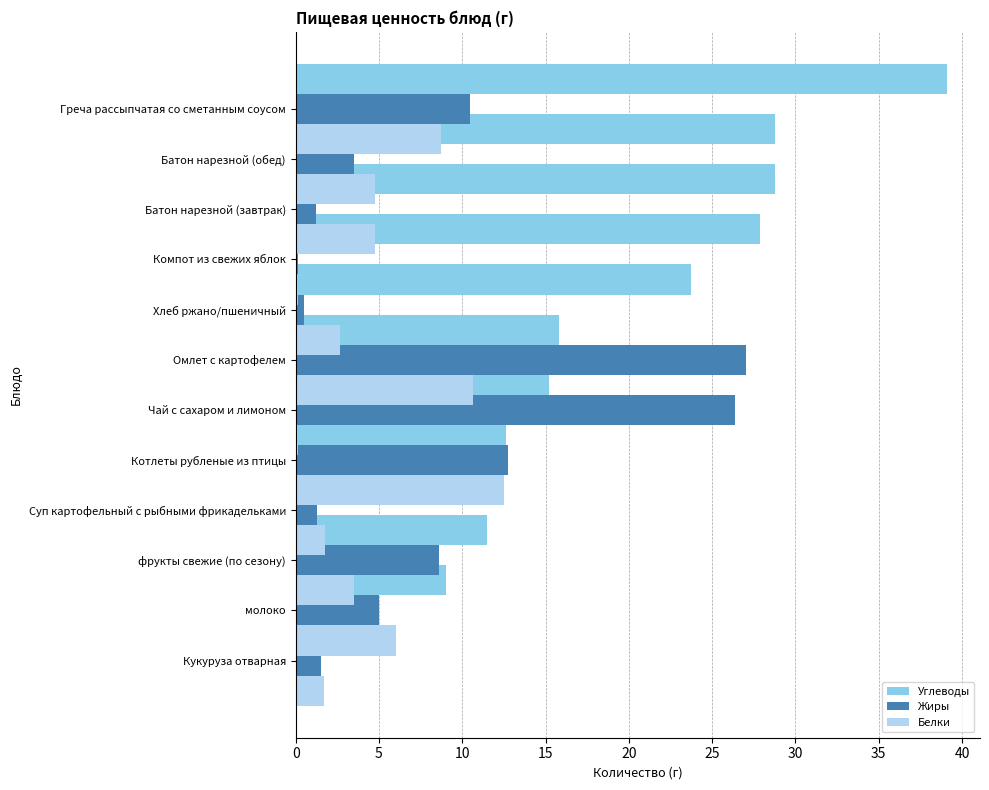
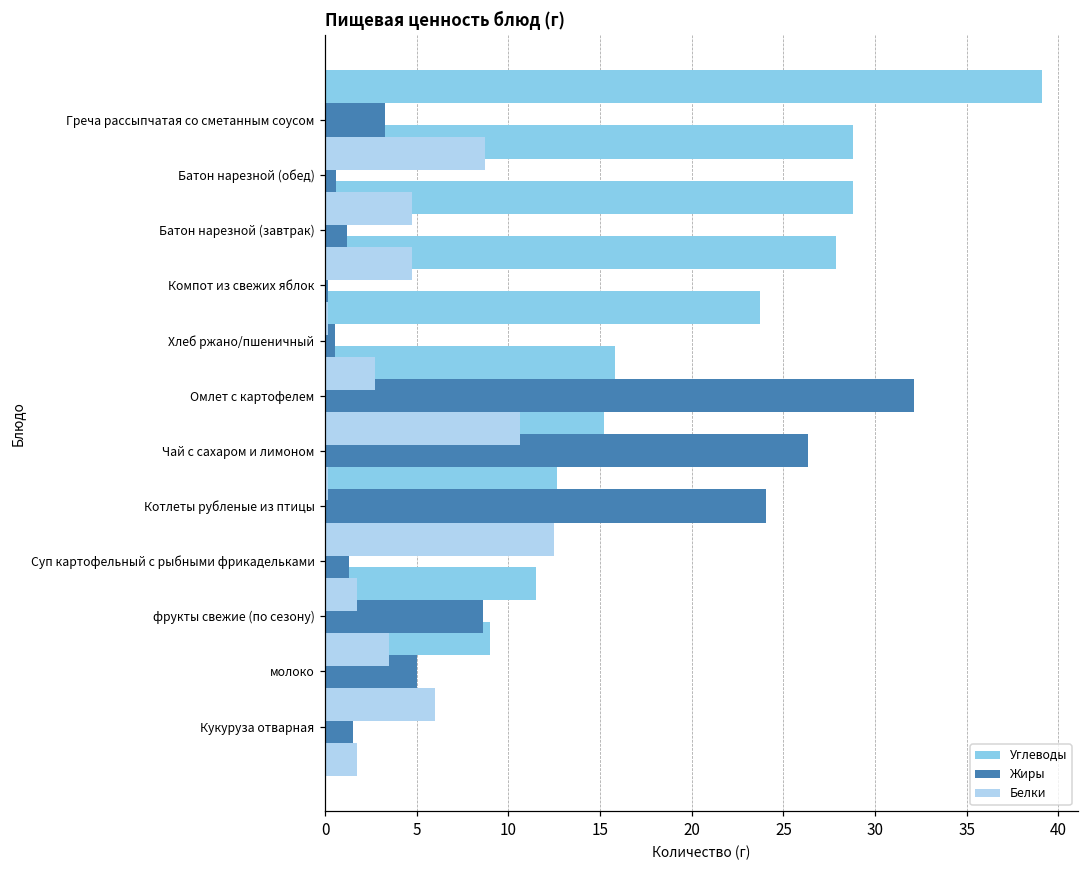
  {
    "Жиры": {
-     "Греча рассыпчатая со сметанным соусом": 10.5,
-     "Батон нарезной (обед)": 3.5,
+     "Греча рассыпчатая со сметанным соусом": 3.3,
+     "Батон нарезной (обед)": 0.6,
      "Батон нарезной (завтрак)": 1.2,
      "Компот из свежих яблок": 0.2,
      "Хлеб ржано/пшеничный": 0.5,
-     "Омлет с картофелем": 27.0,
+     "Омлет с картофелем": 32.2,
      "Чай с сахаром и лимоном": 26.4,
-     "Котлеты рубленые из птицы": 12.7,
+     "Котлеты рубленые из птицы": 24.1,
      "Суп картофельный с рыбными фрикадельками": 1.3,
      "фрукты свежие (по сезону)": 8.6,
      "молоко": 5.0,
      "Кукуруза отварная": 1.5
    }
  }
